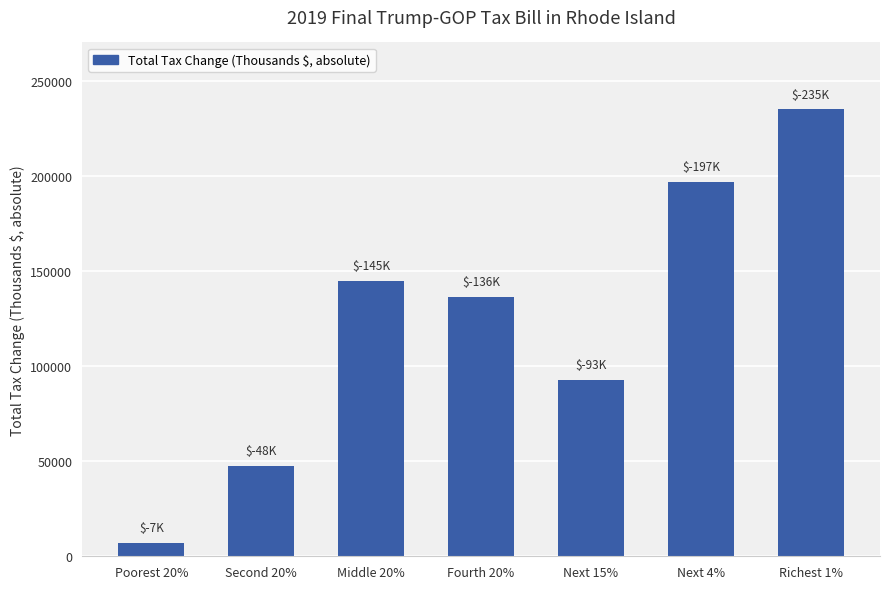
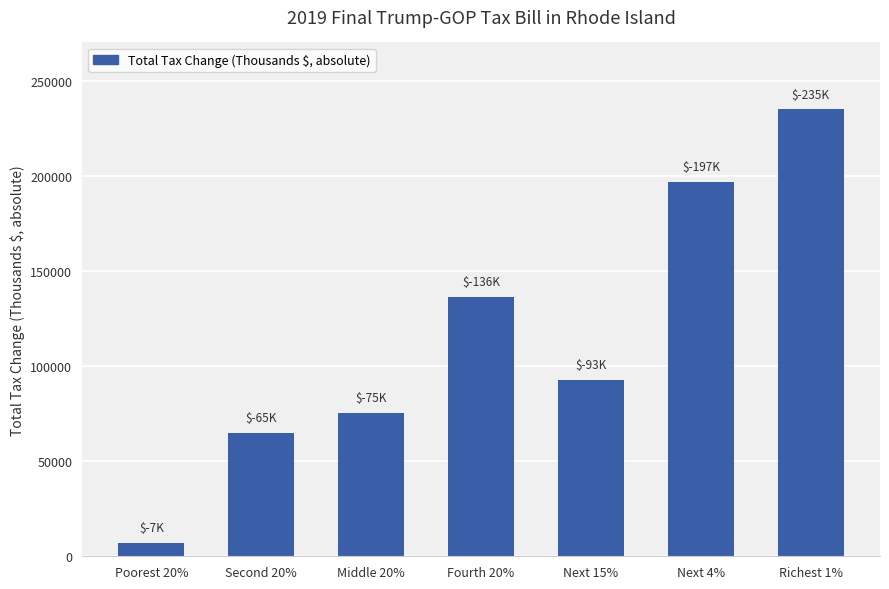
  {
-   "Second 20%": "$-48K",
-   "Middle 20%": "$-145K"
+   "Second 20%": "$-65K",
+   "Middle 20%": "$-75K"
  }
